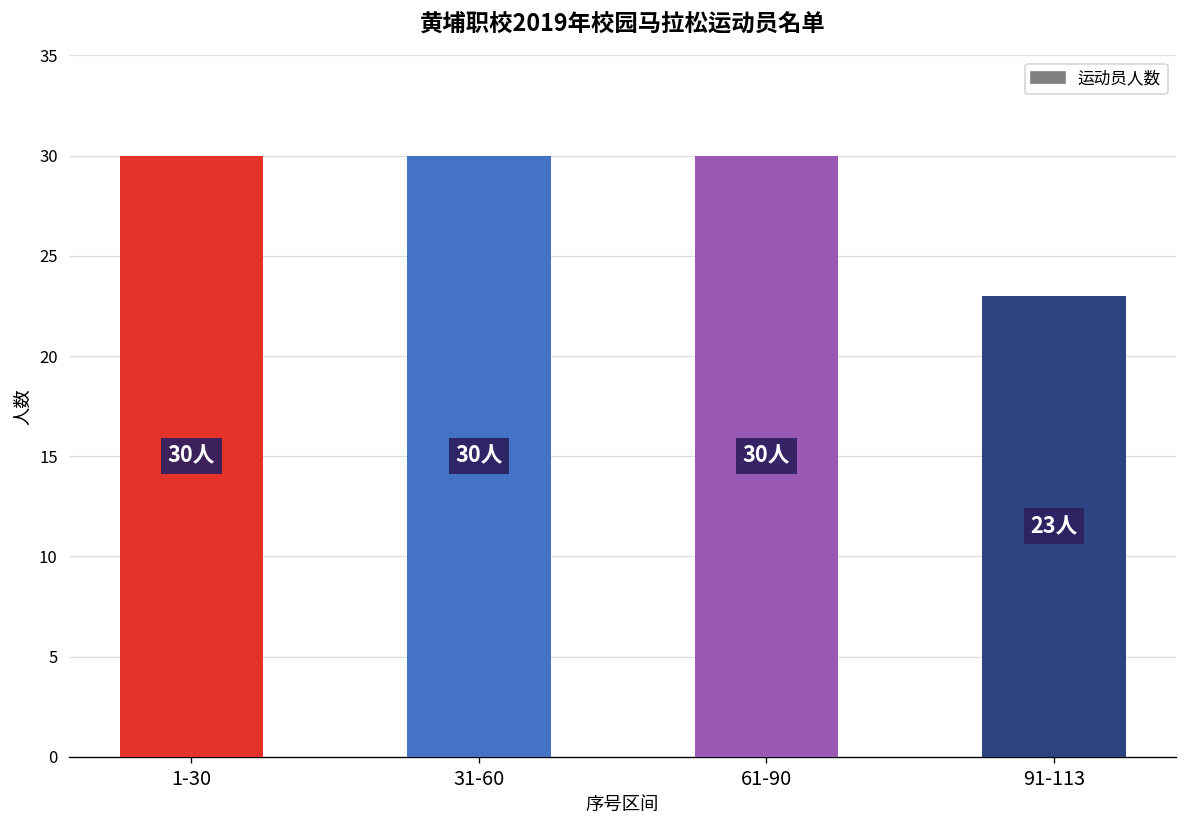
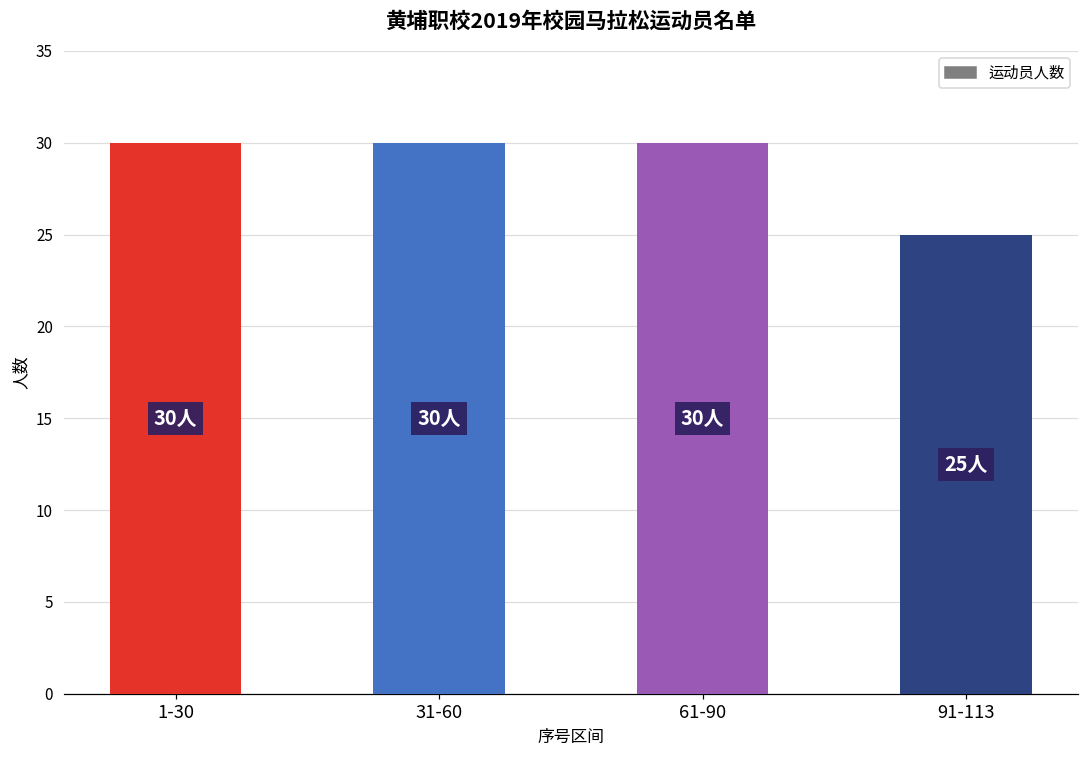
  {
-   "91-113": "23人"
+   "91-113": "25人"
  }
